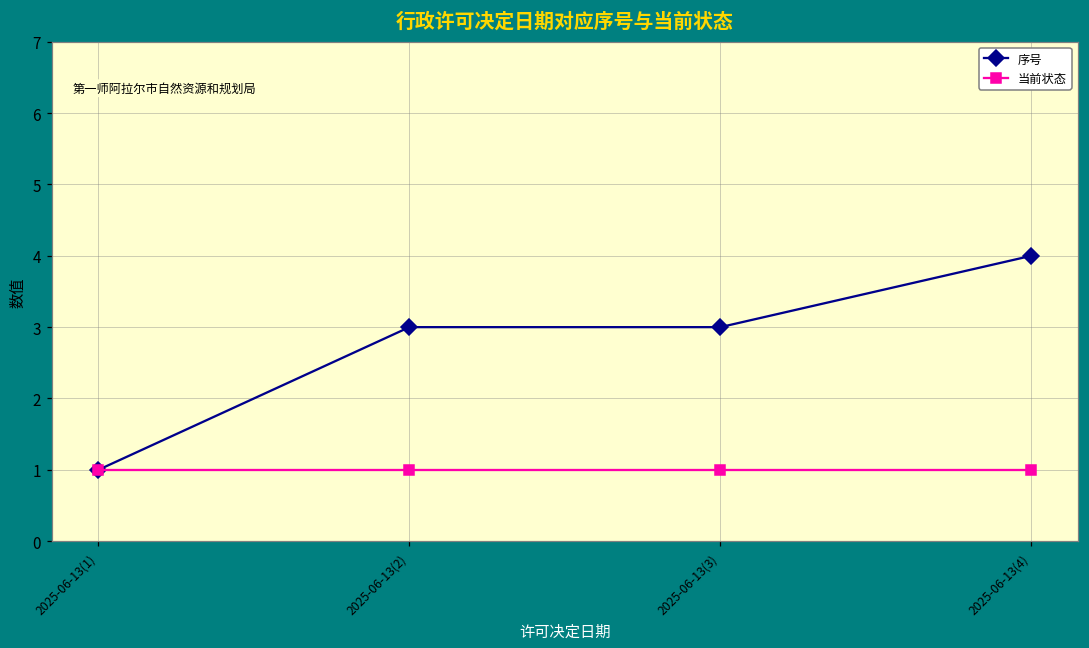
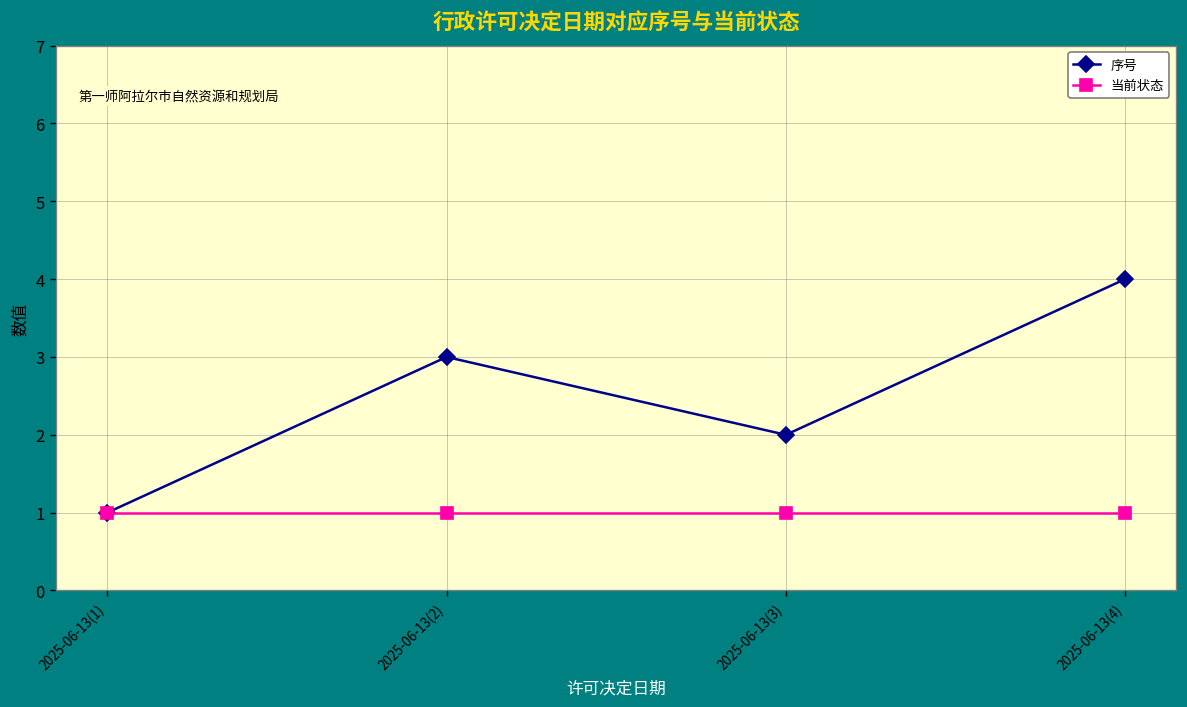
  {
    "序号": {
      "2025-06-13(2)": 3,
-     "2025-06-13(3)": 3,
+     "2025-06-13(3)": 2,
      "2025-06-13(4)": 4
    },
    "当前状态": {
      "2025-06-13(2)": 1,
      "2025-06-13(3)": 1,
      "2025-06-13(4)": 1
    }
  }
